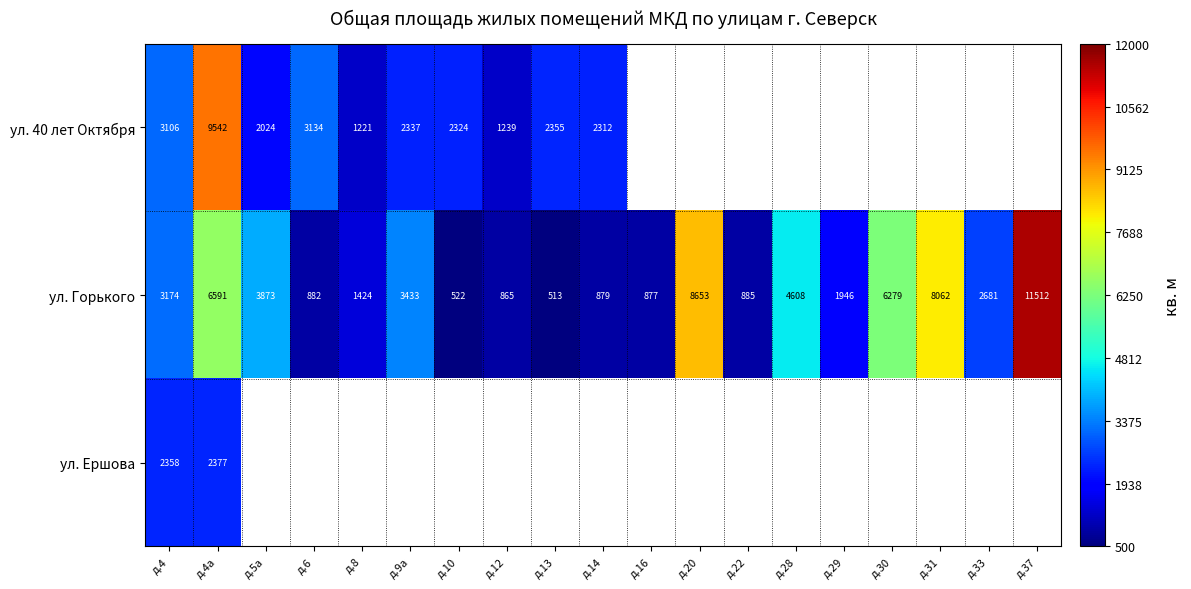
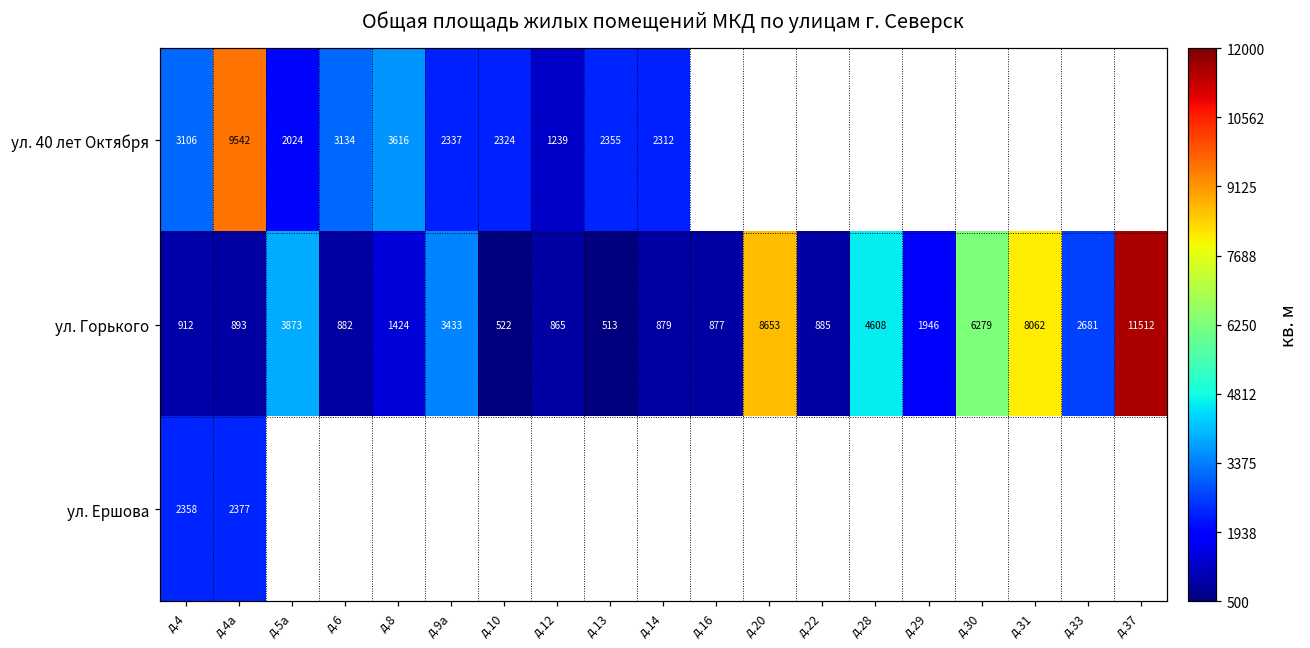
  {
    "ул. 40 лет Октября": {
      "д.4": 3106,
      "д.4а": 9542,
      "д.5а": 2024,
      "д.6": 3134,
-     "д.8": 1221,
+     "д.8": 3616,
      "д.9а": 2337,
      "д.10": 2324,
      "д.12": 1239,
      "д.13": 2355,
      "д.14": 2312
    },
    "ул. Горького": {
-     "д.4": 3174,
-     "д.4а": 6591,
+     "д.4": 912,
+     "д.4а": 893,
      "д.5а": 3873,
      "д.6": 882,
      "д.8": 1424,
      "д.9а": 3433,
      "д.10": 522,
      "д.12": 865,
      "д.13": 513,
      "д.14": 879,
      "д.16": 877,
      "д.20": 8653,
      "д.22": 885,
      "д.28": 4608,
      "д.29": 1946,
      "д.30": 6279,
      "д.31": 8062,
      "д.33": 2681,
      "д.37": 11512
    },
    "ул. Ершова": {
      "д.4": 2358,
      "д.4а": 2377
    }
  }
